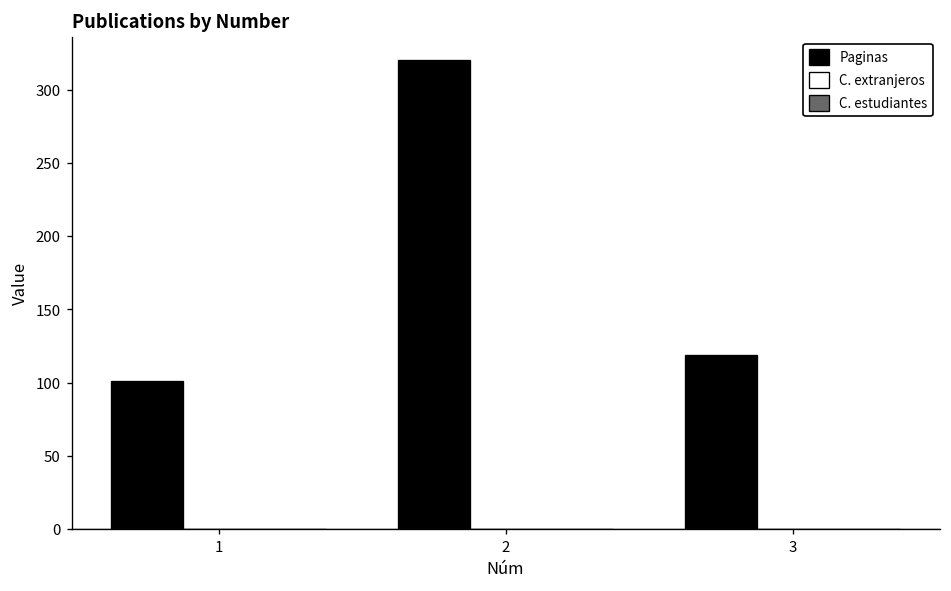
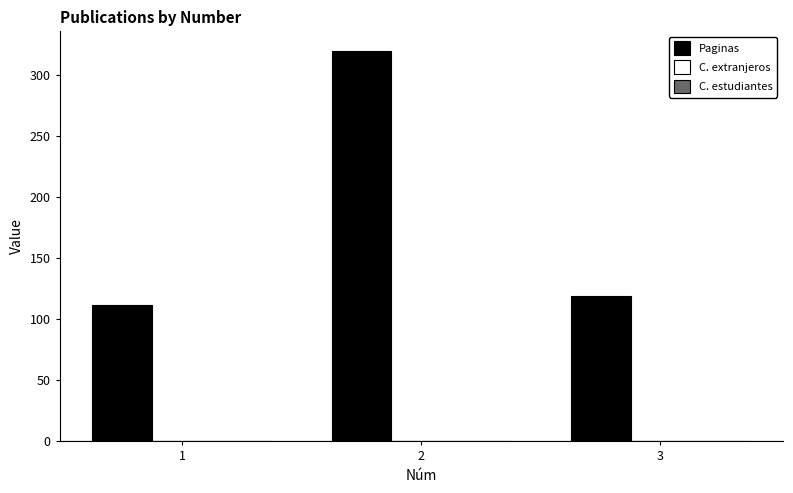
  {
    "Paginas": {
-     "1": 101,
+     "1": 112,
      "2": 320,
      "3": 119
    },
    "C. extranjeros": {
      "1": 0,
      "2": 0,
      "3": 0
    },
    "C. estudiantes": {
      "1": 0,
      "2": 0,
      "3": 0
    }
  }
